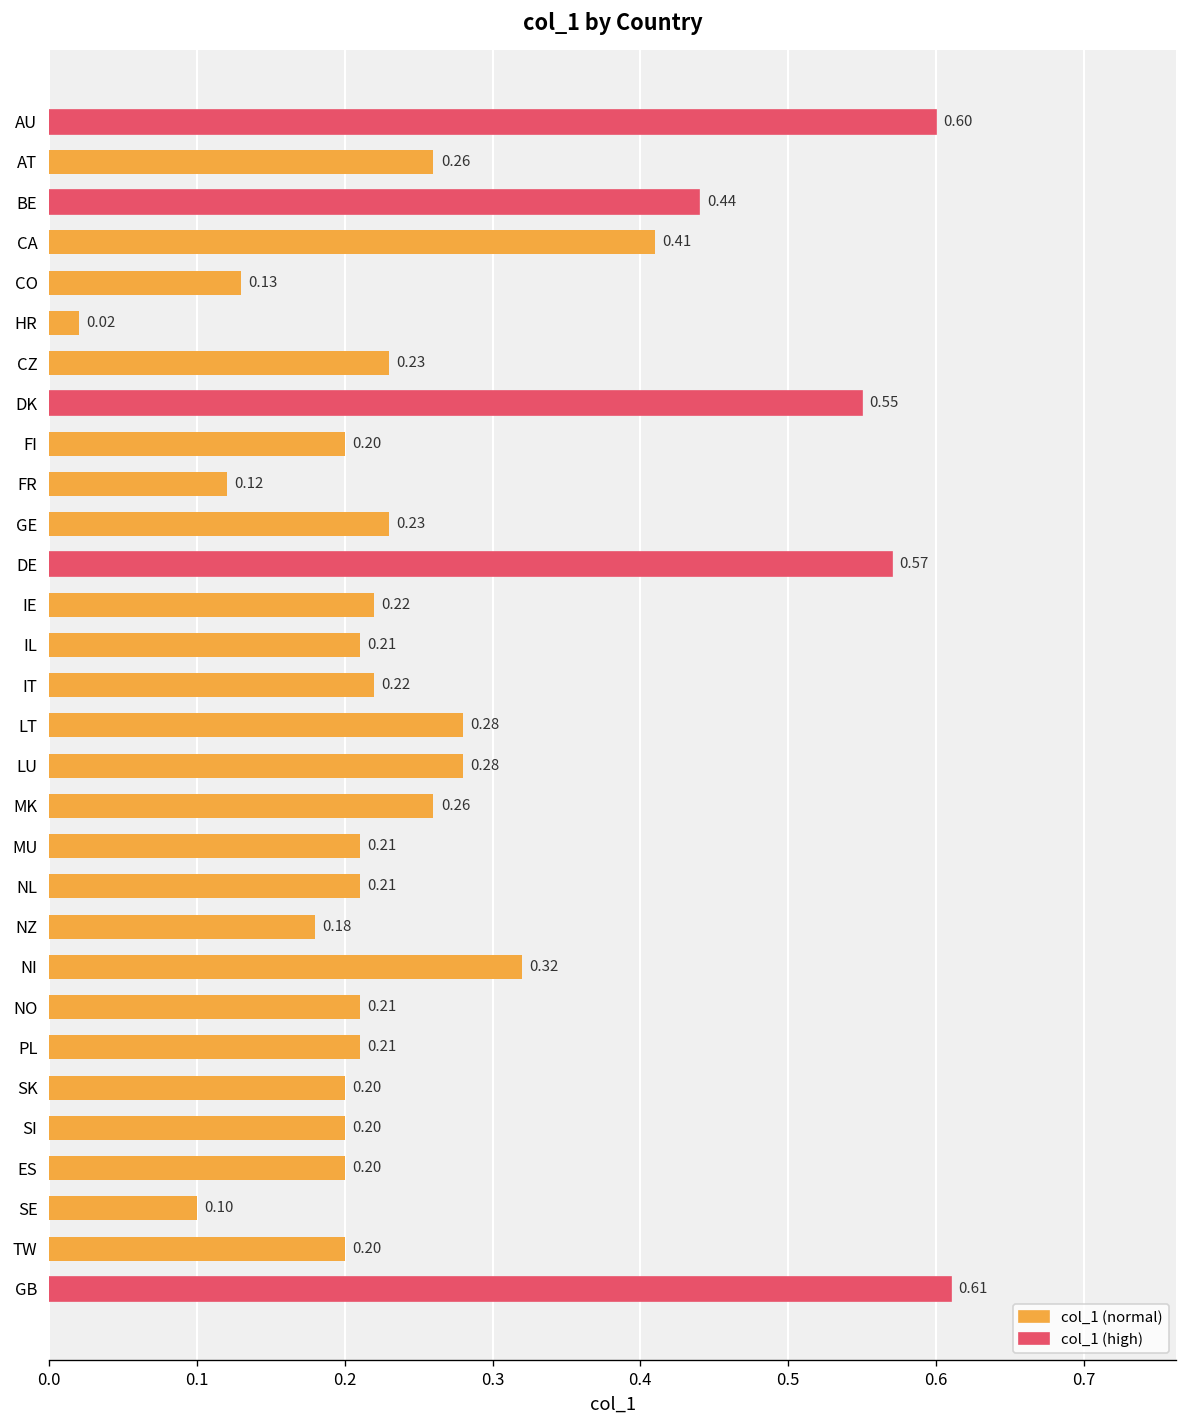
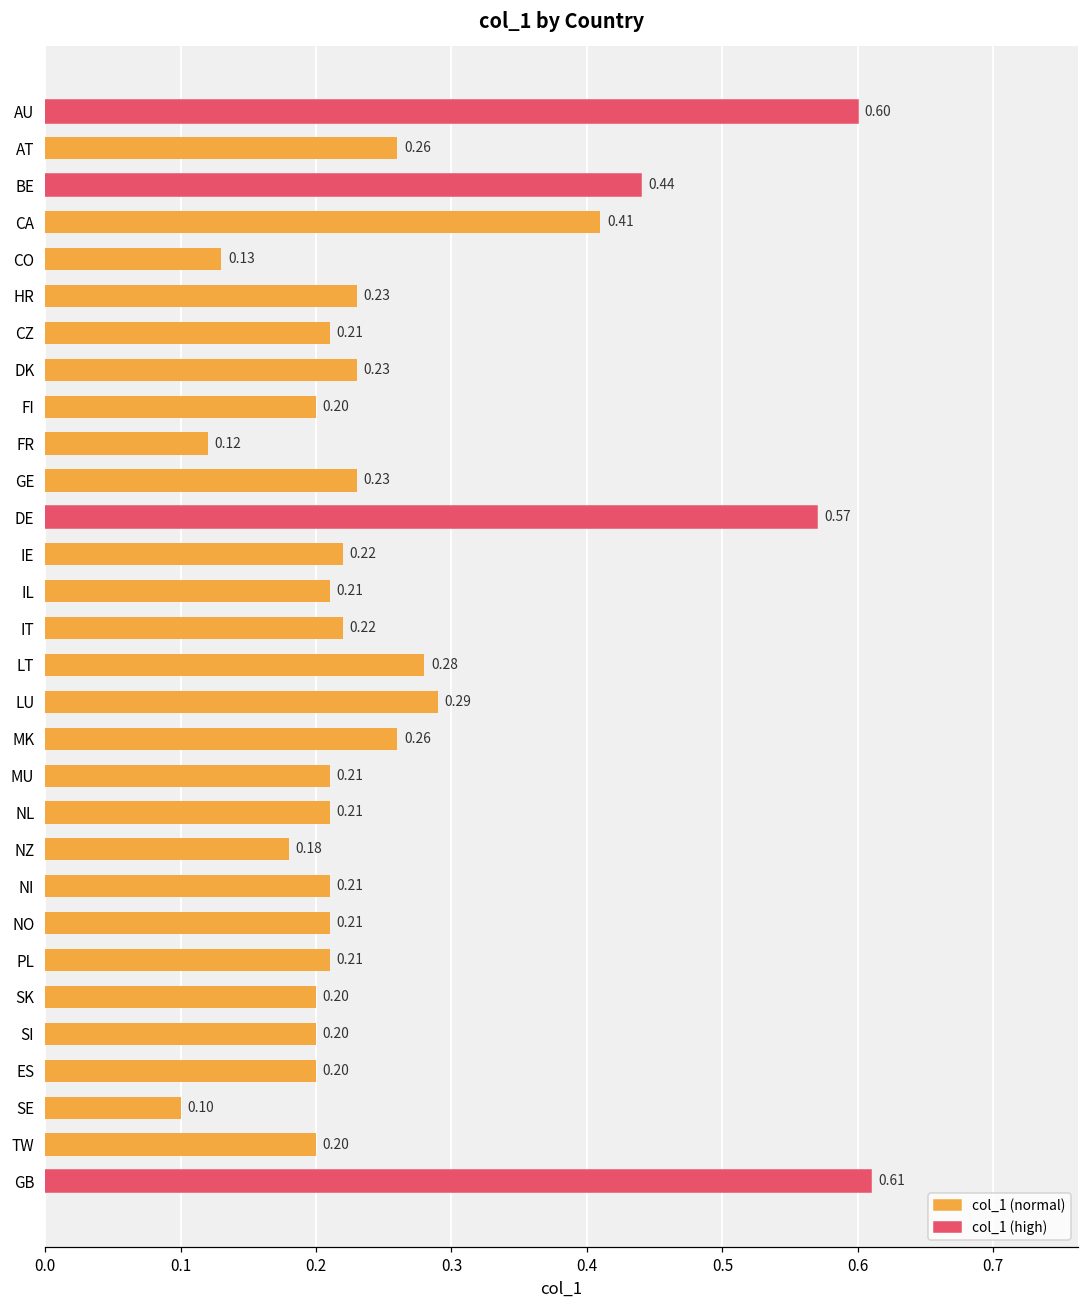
  {
    "AU": 0.60,
    "AT": 0.26,
    "BE": 0.44,
    "CA": 0.41,
    "CO": 0.13,
-   "HR": 0.02,
-   "CZ": 0.23,
-   "DK": 0.55,
+   "HR": 0.23,
+   "CZ": 0.21,
+   "DK": 0.23,
    "FI": 0.20,
    "FR": 0.12,
    "GE": 0.23,
    "DE": 0.57,
    "IE": 0.22,
    "IL": 0.21,
    "IT": 0.22,
    "LT": 0.28,
-   "LU": 0.28,
+   "LU": 0.29,
    "MK": 0.26,
    "MU": 0.21,
    "NL": 0.21,
    "NZ": 0.18,
-   "NI": 0.32,
+   "NI": 0.21,
    "NO": 0.21,
    "PL": 0.21,
    "SK": 0.20,
    "SI": 0.20,
    "ES": 0.20,
    "SE": 0.10,
    "TW": 0.20,
    "GB": 0.61
  }
